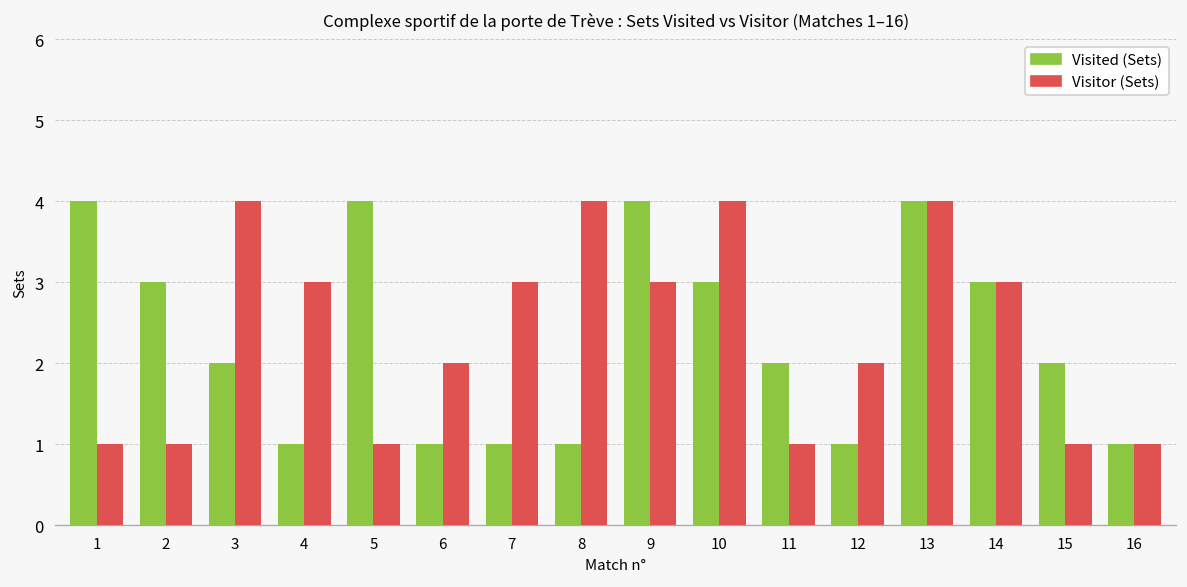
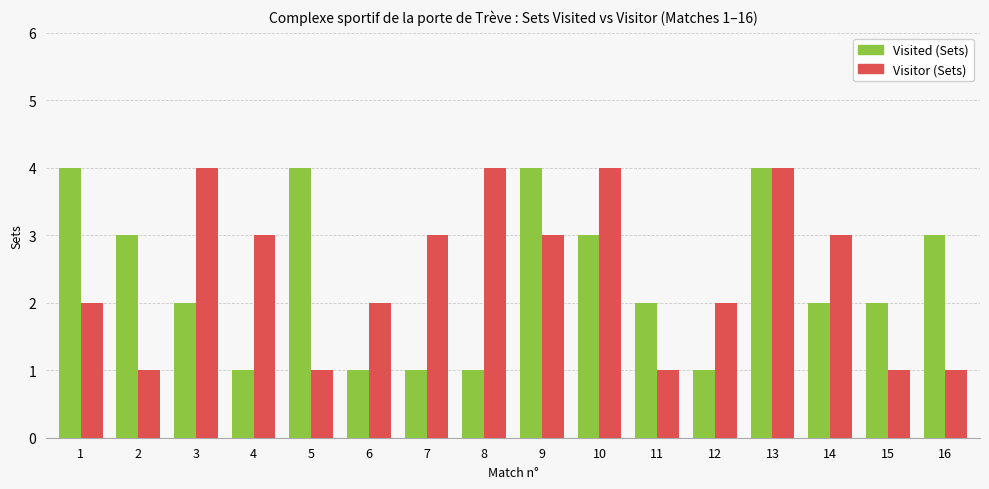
  {
    "Visited (Sets)": {
      "1": 4,
      "2": 3,
      "3": 2,
      "4": 1,
      "5": 4,
      "6": 1,
      "7": 1,
      "8": 1,
      "9": 4,
      "10": 3,
      "11": 2,
      "12": 1,
      "13": 4,
-     "14": 3,
+     "14": 2,
      "15": 2,
-     "16": 1
+     "16": 3
    },
    "Visitor (Sets)": {
-     "1": 1,
+     "1": 2,
      "2": 1,
      "3": 4,
      "4": 3,
      "5": 1,
      "6": 2,
      "7": 3,
      "8": 4,
      "9": 3,
      "10": 4,
      "11": 1,
      "12": 2,
      "13": 4,
      "14": 3,
      "15": 1,
      "16": 1
    }
  }
